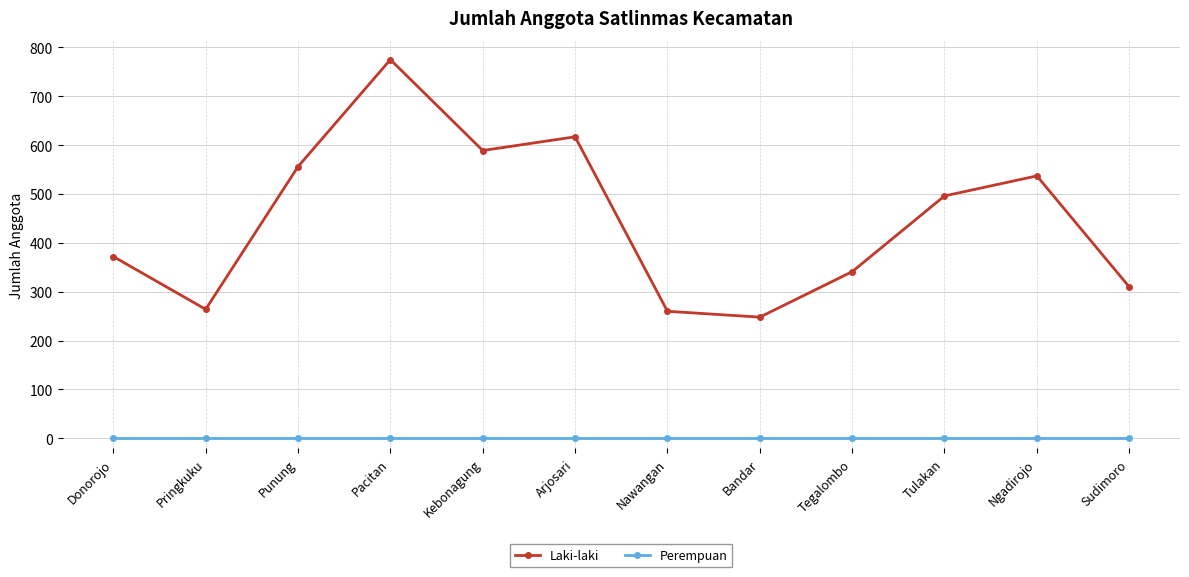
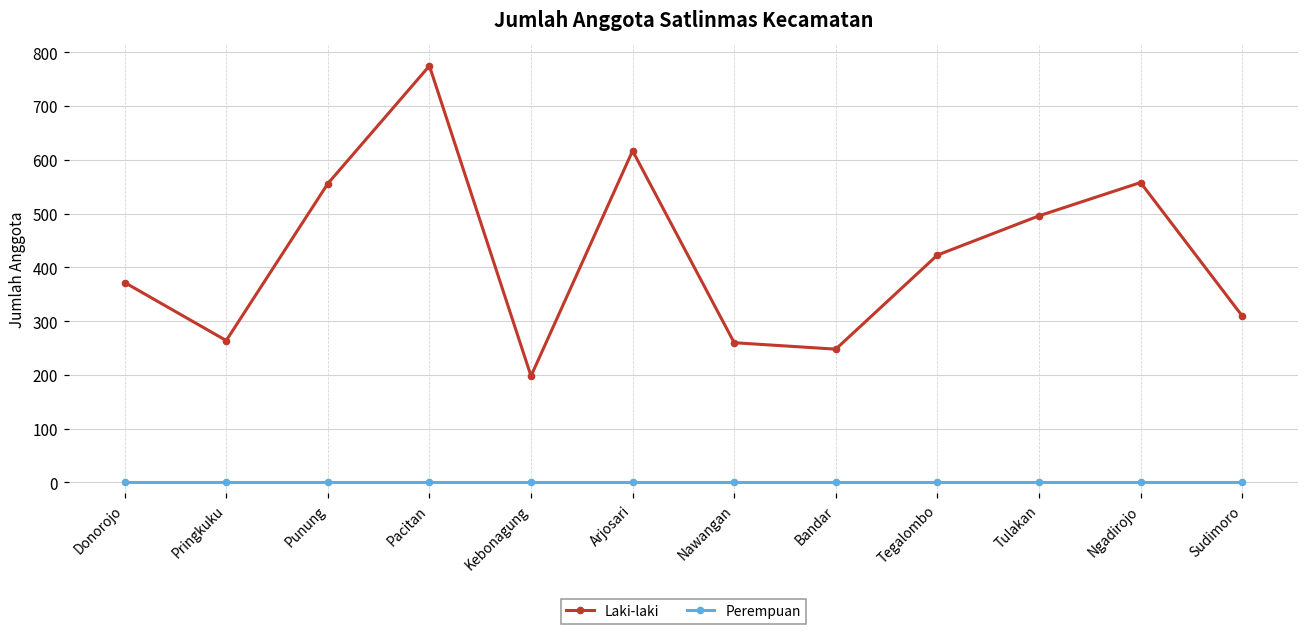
  {
    "Laki-laki": {
      "Donorojo": 370,
      "Pringkuku": 260,
      "Punung": 560,
      "Pacitan": 780,
-     "Kebonagung": 590,
+     "Kebonagung": 200,
      "Arjosari": 620,
      "Nawangan": 260,
      "Bandar": 250,
-     "Tegalombo": 340,
+     "Tegalombo": 420,
      "Tulakan": 500,
-     "Ngadirojo": 540,
+     "Ngadirojo": 560,
      "Sudimoro": 310
    },
    "Perempuan": {
      "Donorojo": 0,
      "Pringkuku": 0,
      "Punung": 0,
      "Pacitan": 0,
      "Kebonagung": 0,
      "Arjosari": 0,
      "Nawangan": 0,
      "Bandar": 0,
      "Tegalombo": 0,
      "Tulakan": 0,
      "Ngadirojo": 0,
      "Sudimoro": 0
    }
  }
